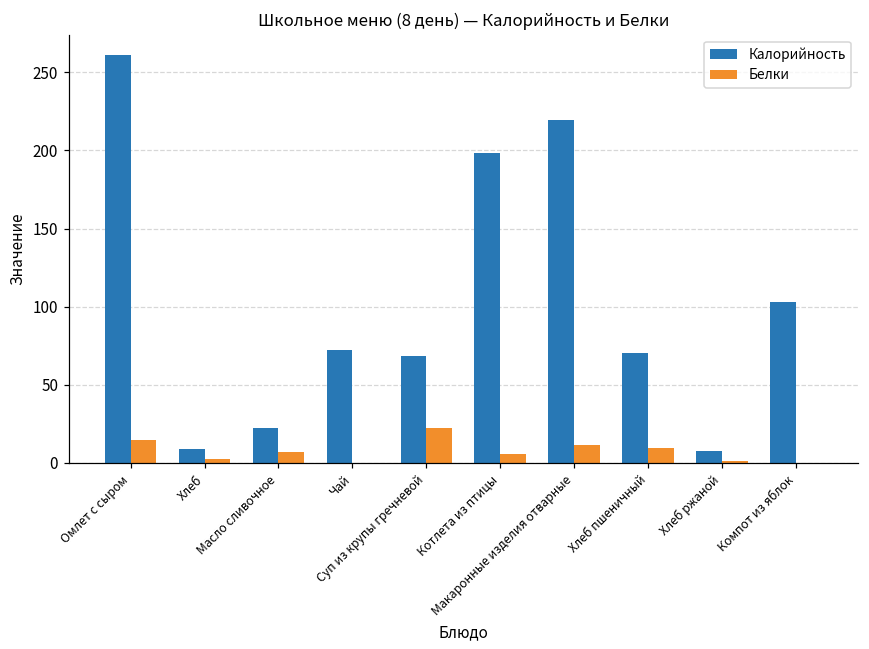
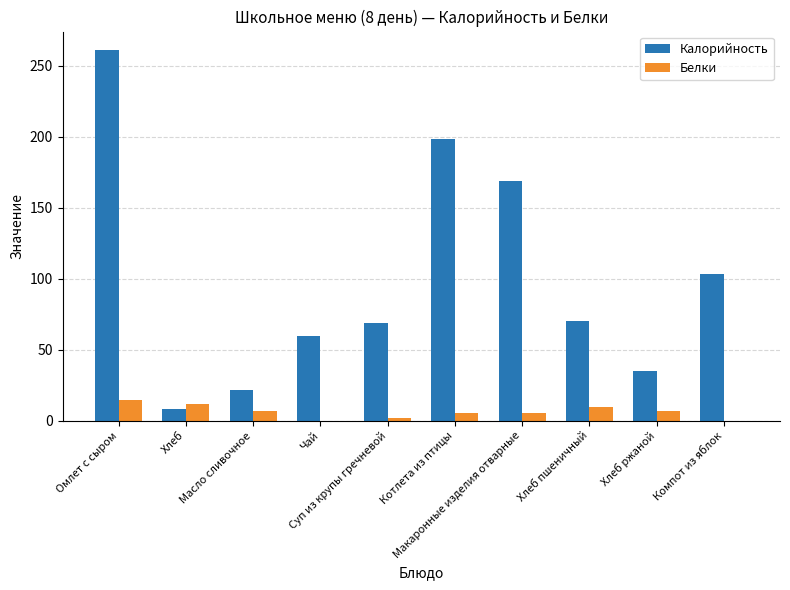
  {
    "Калорийность": {
      "Омлет с сыром": 261,
      "Хлеб": 9,
      "Масло сливочное": 22,
-     "Чай": 72,
+     "Чай": 60,
      "Суп из крупы гречневой": 69,
      "Котлета из птицы": 198,
-     "Макаронные изделия отварные": 220,
+     "Макаронные изделия отварные": 169,
      "Хлеб пшеничный": 70,
-     "Хлеб ржаной": 7,
+     "Хлеб ржаной": 35,
      "Компот из яблок": 103
    },
    "Белки": {
      "Омлет с сыром": 14,
-     "Хлеб": 2,
+     "Хлеб": 12,
      "Масло сливочное": 7,
-     "Суп из крупы гречневой": 22,
+     "Суп из крупы гречневой": 2,
      "Котлета из птицы": 5,
-     "Макаронные изделия отварные": 11,
+     "Макаронные изделия отварные": 6,
      "Хлеб пшеничный": 9,
-     "Хлеб ржаной": 1
+     "Хлеб ржаной": 7
    }
  }
